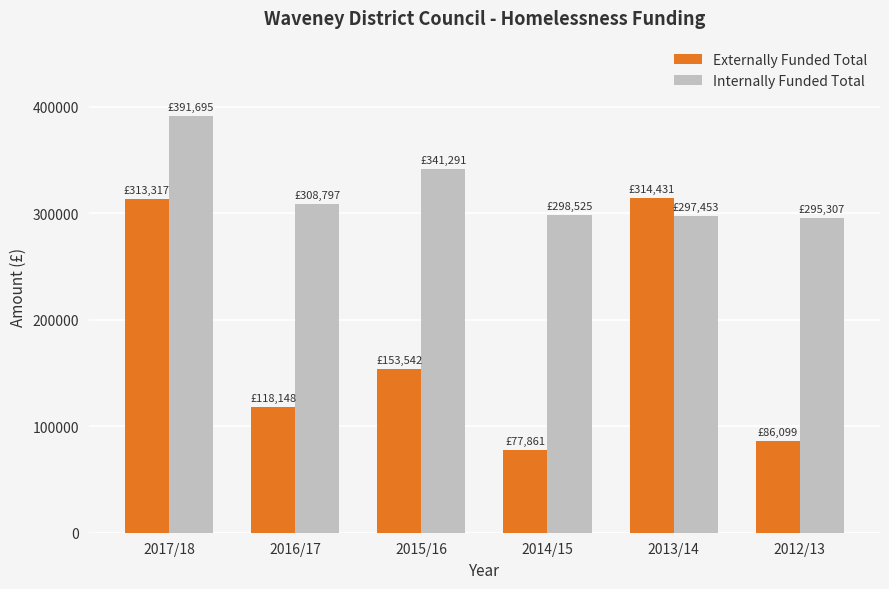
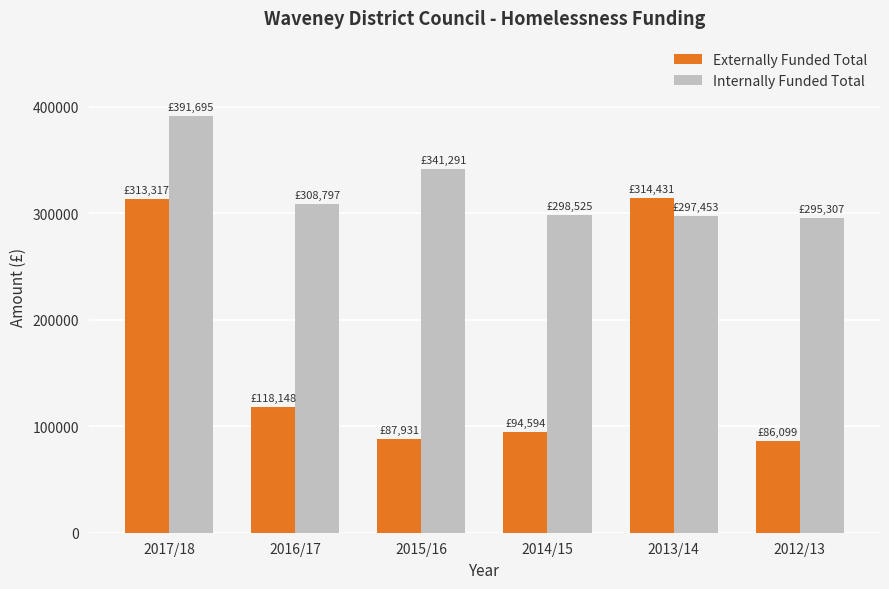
  {
    "Externally Funded Total": {
      "2017/18": "£313,317",
      "2016/17": "£118,148",
-     "2015/16": "£153,542",
-     "2014/15": "£77,861",
+     "2015/16": "£87,931",
+     "2014/15": "£94,594",
      "2013/14": "£314,431",
      "2012/13": "£86,099"
    },
    "Internally Funded Total": {
      "2017/18": "£391,695",
      "2016/17": "£308,797",
      "2015/16": "£341,291",
      "2014/15": "£298,525",
      "2013/14": "£297,453",
      "2012/13": "£295,307"
    }
  }
